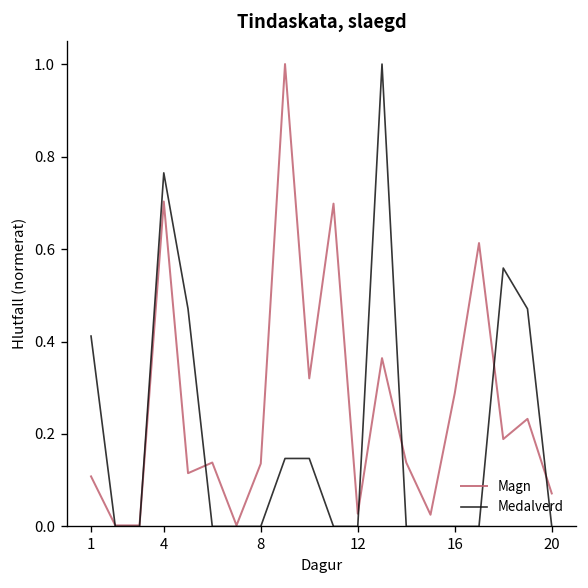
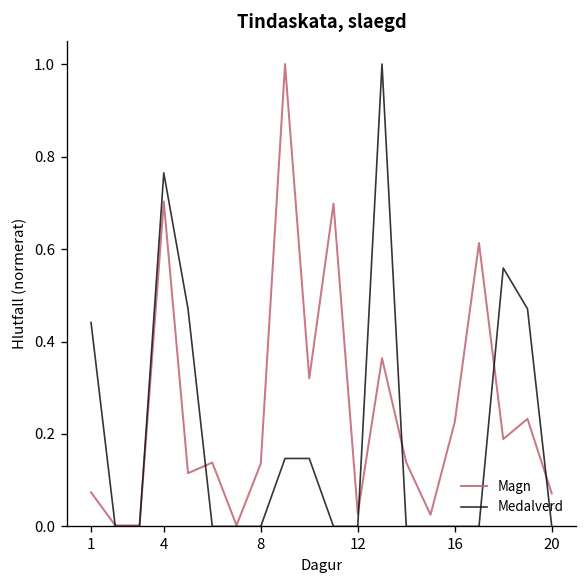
  {
    "Magn": {
-     "1": 0.11,
+     "1": 0.07,
      "4": 0.70,
      "8": 0.14,
      "12": 0.03,
-     "16": 0.29,
+     "16": 0.23,
      "20": 0.07
    },
    "Medalverd": {
-     "1": 0.41,
+     "1": 0.44,
      "4": 0.76,
      "8": 0.00,
      "12": 0.00,
      "16": 0.00,
      "20": 0.00
    }
  }
